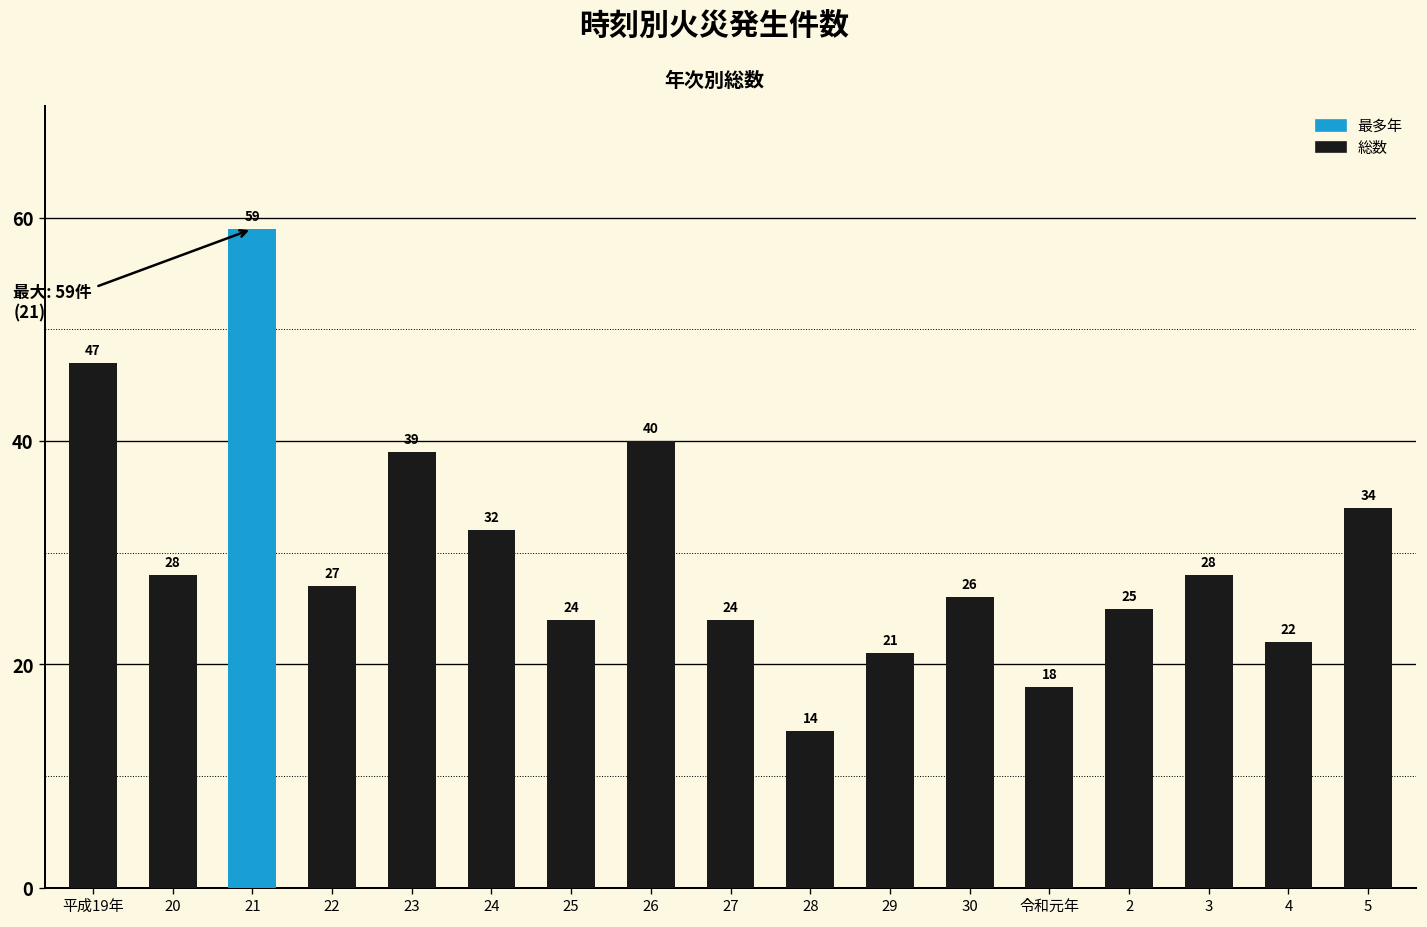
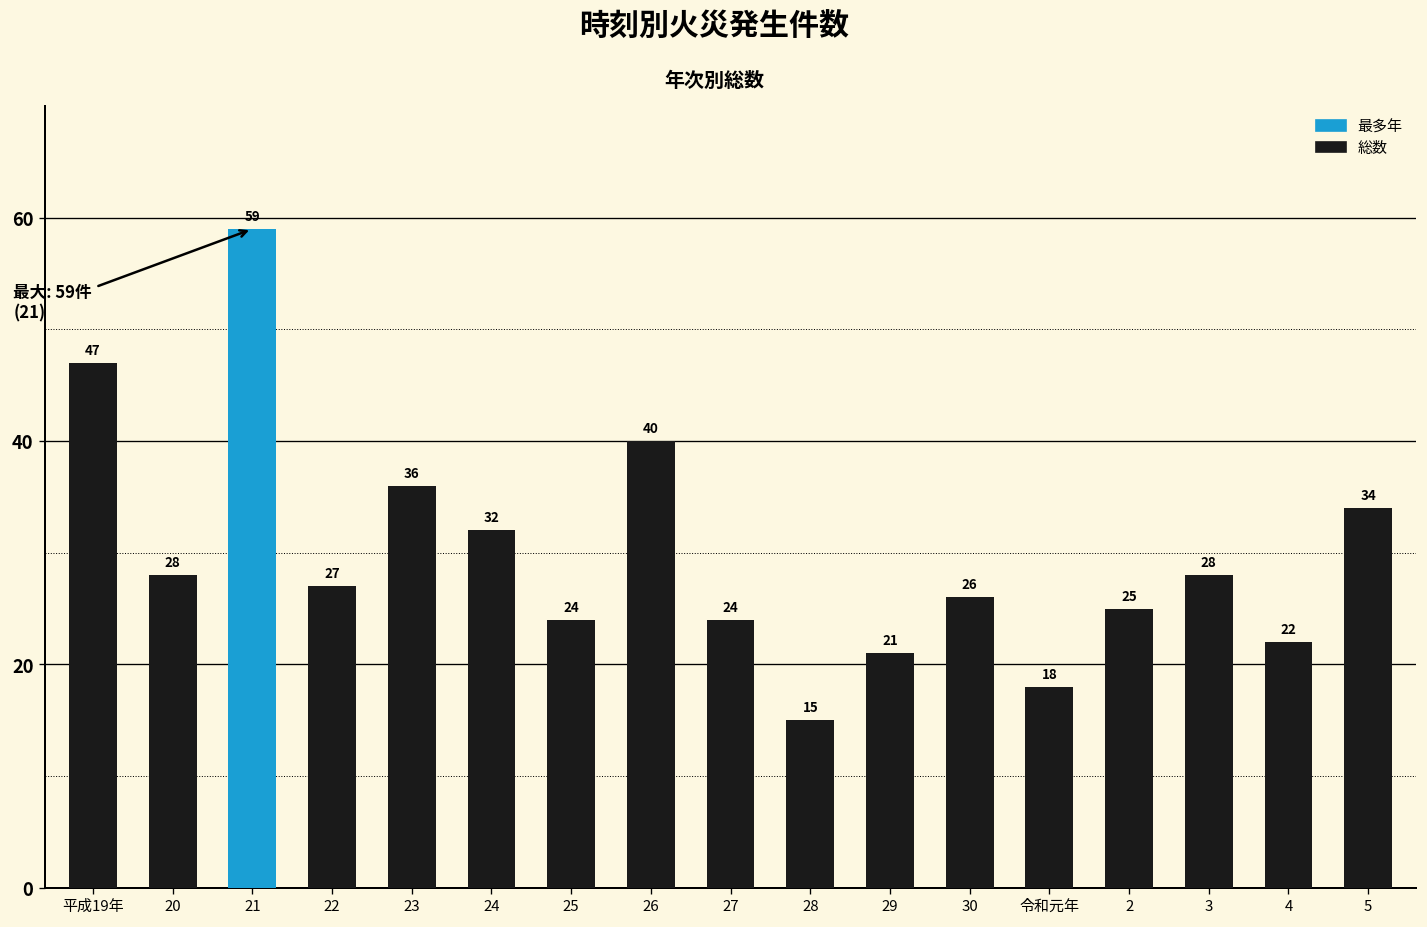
  {
    "平成19年": 47,
    "20": 28,
    "21": 59,
    "22": 27,
-   "23": 39,
+   "23": 36,
    "24": 32,
    "25": 24,
    "26": 40,
    "27": 24,
-   "28": 14,
+   "28": 15,
    "29": 21,
    "30": 26,
    "令和元年": 18,
    "2": 25,
    "3": 28,
    "4": 22,
    "5": 34
  }
